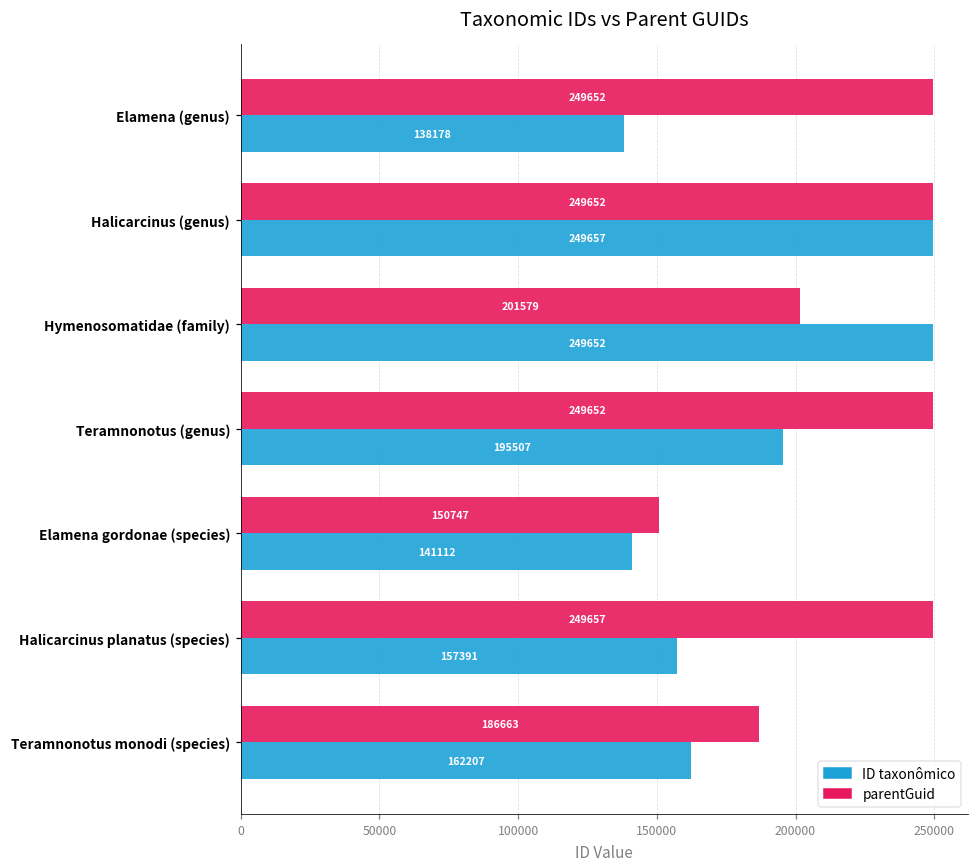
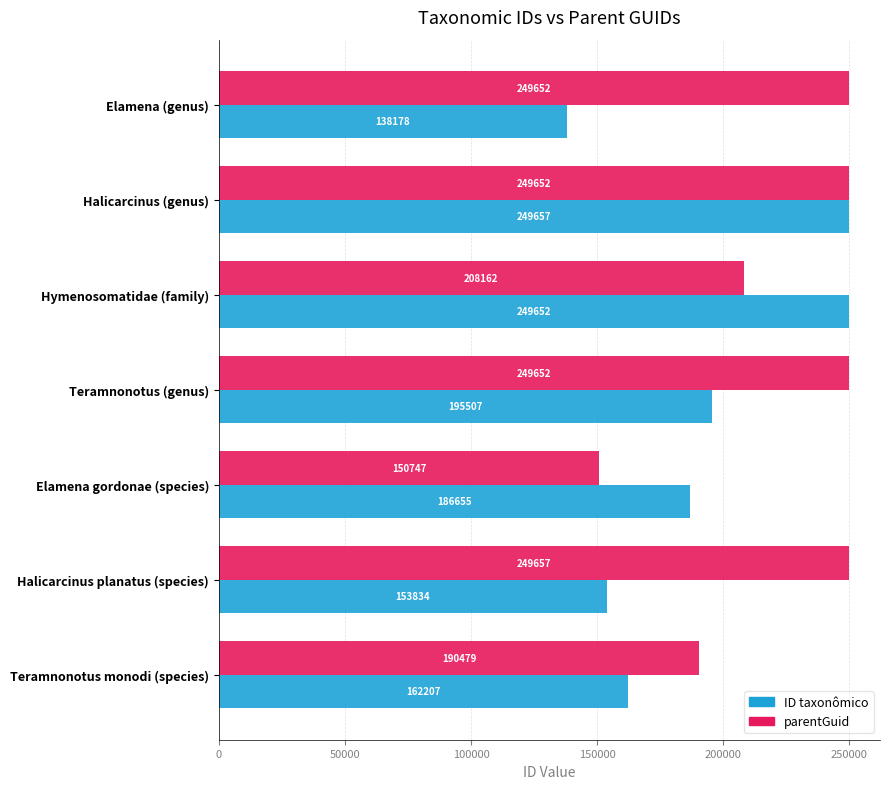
  {
    "ID taxonômico": {
      "Elamena (genus)": 138178,
      "Halicarcinus (genus)": 249657,
      "Hymenosomatidae (family)": 249652,
      "Teramnonotus (genus)": 195507,
-     "Elamena gordonae (species)": 141112,
-     "Halicarcinus planatus (species)": 157391,
+     "Elamena gordonae (species)": 186655,
+     "Halicarcinus planatus (species)": 153834,
      "Teramnonotus monodi (species)": 162207
    },
    "parentGuid": {
      "Elamena (genus)": 249652,
      "Halicarcinus (genus)": 249652,
-     "Hymenosomatidae (family)": 201579,
+     "Hymenosomatidae (family)": 208162,
      "Teramnonotus (genus)": 249652,
      "Elamena gordonae (species)": 150747,
      "Halicarcinus planatus (species)": 249657,
-     "Teramnonotus monodi (species)": 186663
+     "Teramnonotus monodi (species)": 190479
    }
  }
